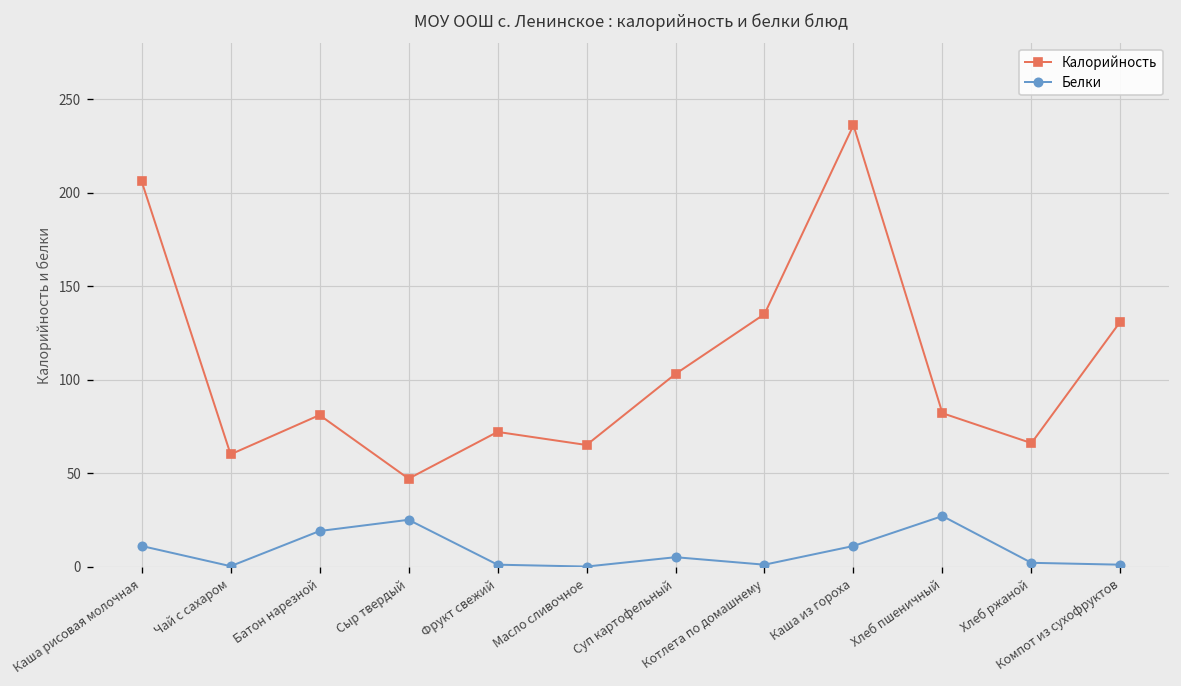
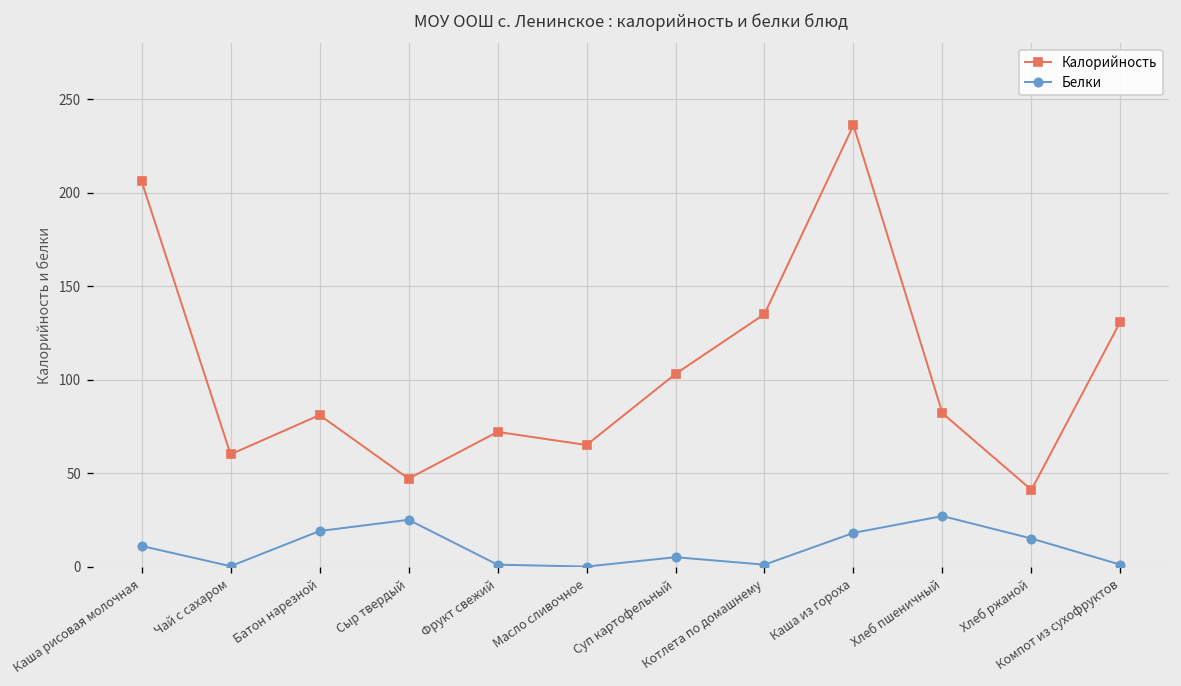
  {
    "Калорийность": {
      "Каша рисовая молочная": 206,
      "Чай с сахаром": 60,
      "Батон нарезной": 81,
      "Сыр твердый": 47,
      "Фрукт свежий": 72,
      "Масло сливочное": 65,
      "Суп картофельный": 103,
      "Котлета по домашнему": 135,
      "Каша из гороха": 236,
      "Хлеб пшеничный": 82,
-     "Хлеб ржаной": 66,
+     "Хлеб ржаной": 41,
      "Компот из сухофруктов": 131
    },
    "Белки": {
      "Каша рисовая молочная": 11,
      "Чай с сахаром": 0,
      "Батон нарезной": 19,
      "Сыр твердый": 25,
      "Фрукт свежий": 1,
      "Масло сливочное": 0,
      "Суп картофельный": 5,
      "Котлета по домашнему": 1,
-     "Каша из гороха": 11,
+     "Каша из гороха": 18,
      "Хлеб пшеничный": 27,
-     "Хлеб ржаной": 2,
+     "Хлеб ржаной": 15,
      "Компот из сухофруктов": 1
    }
  }
